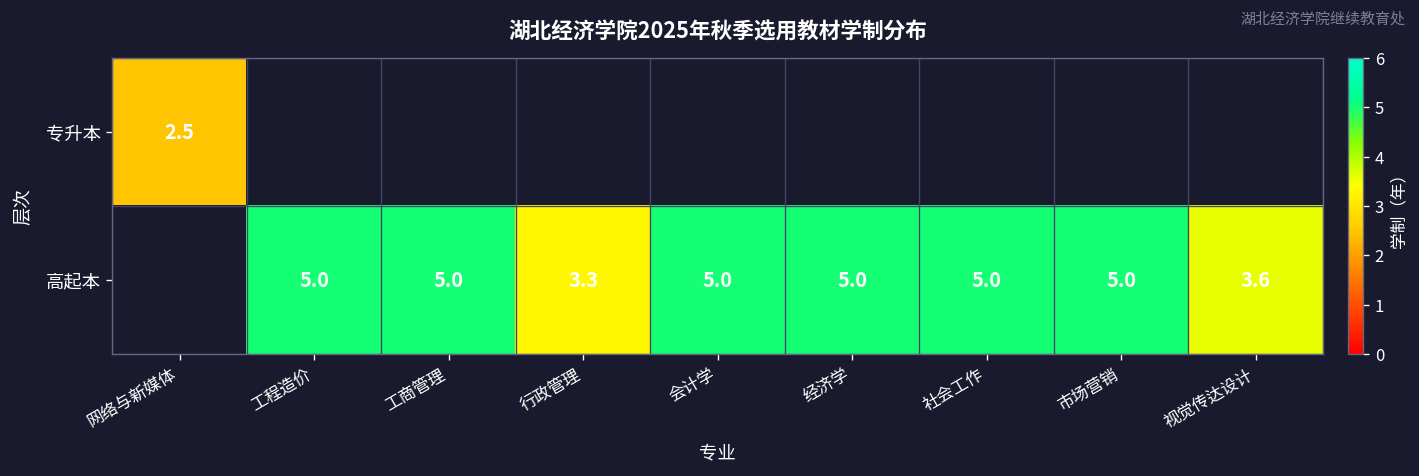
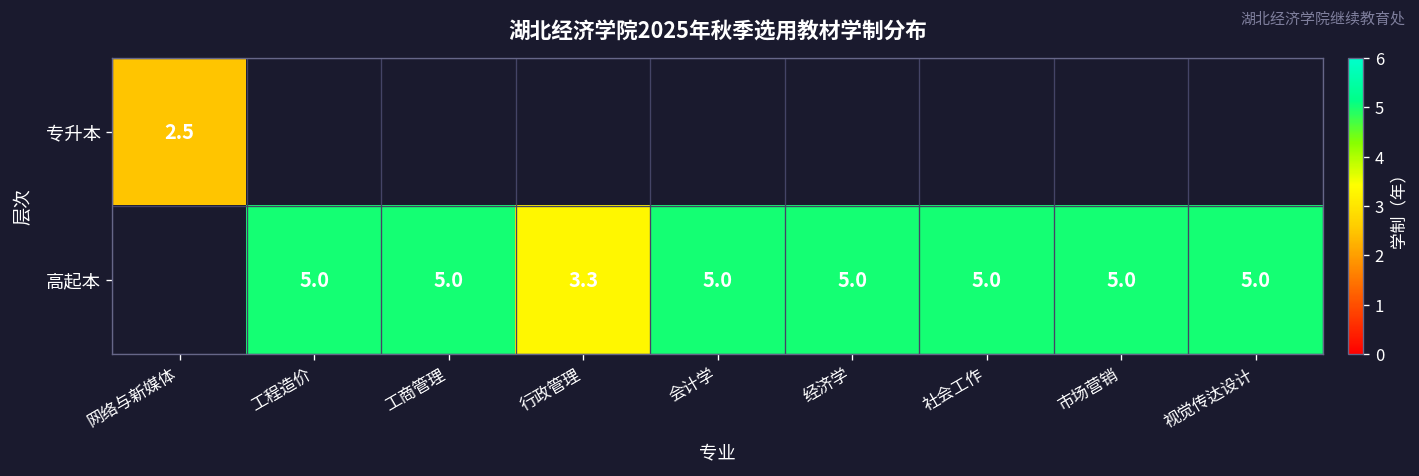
  {
    "专升本": {
      "网络与新媒体": 2.5
    },
    "高起本": {
      "工程造价": 5.0,
      "工商管理": 5.0,
      "行政管理": 3.3,
      "会计学": 5.0,
      "经济学": 5.0,
      "社会工作": 5.0,
      "市场营销": 5.0,
-     "视觉传达设计": 3.6
+     "视觉传达设计": 5.0
    }
  }
